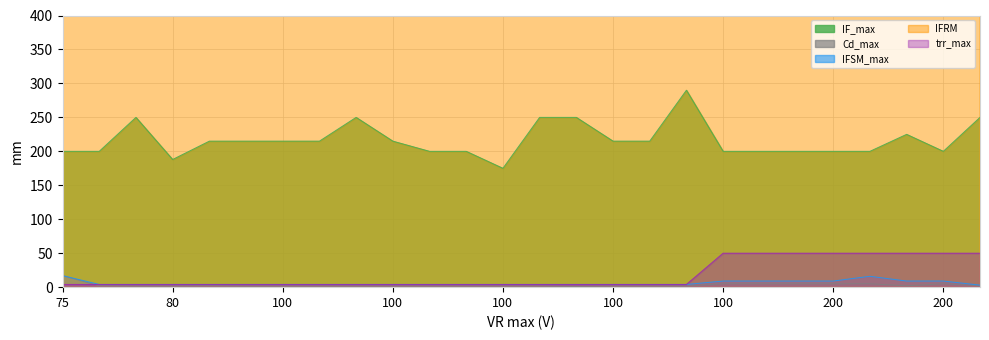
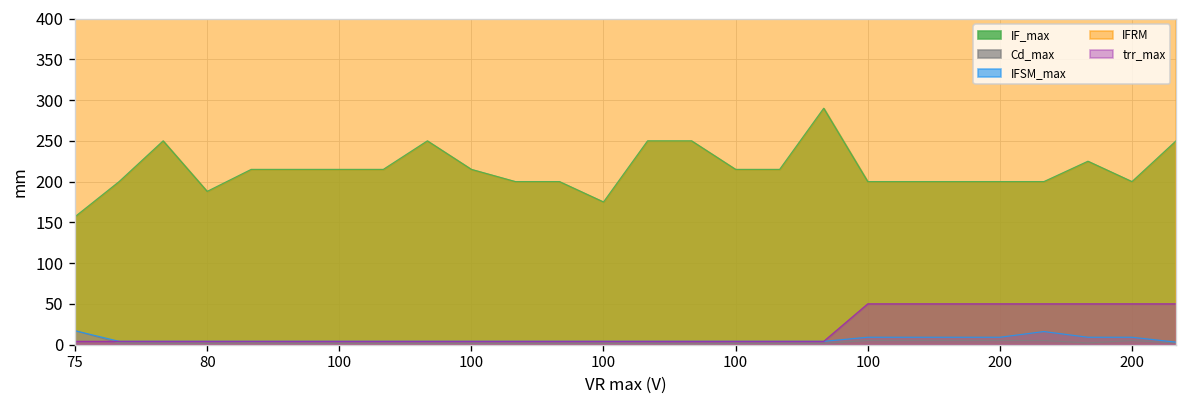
  {
    "IF_max": {
-     "75": 200,
+     "75": 160,
      "80": 190
    },
    "trr_max": {
      "75": 0
    }
  }
